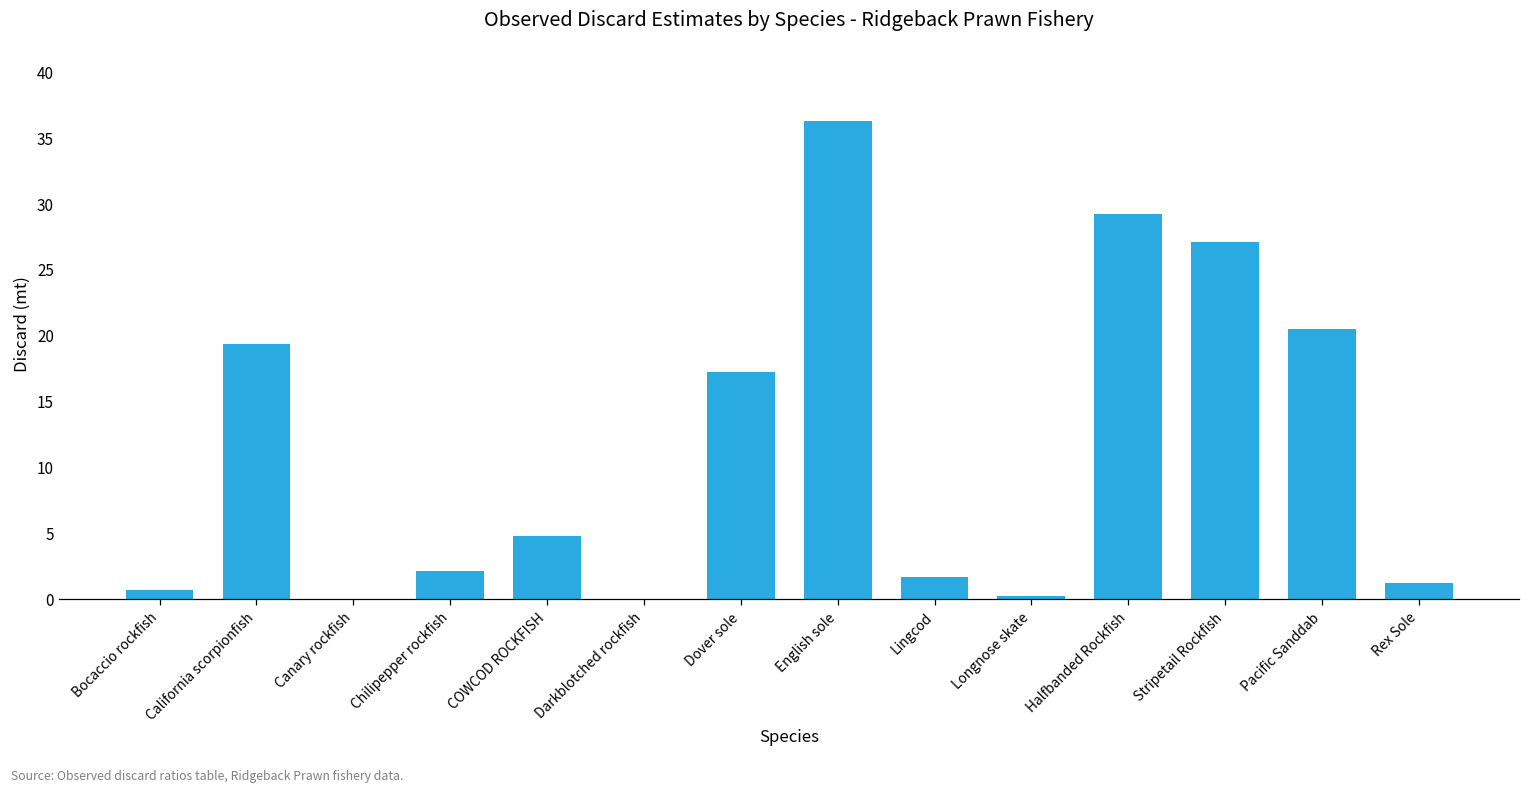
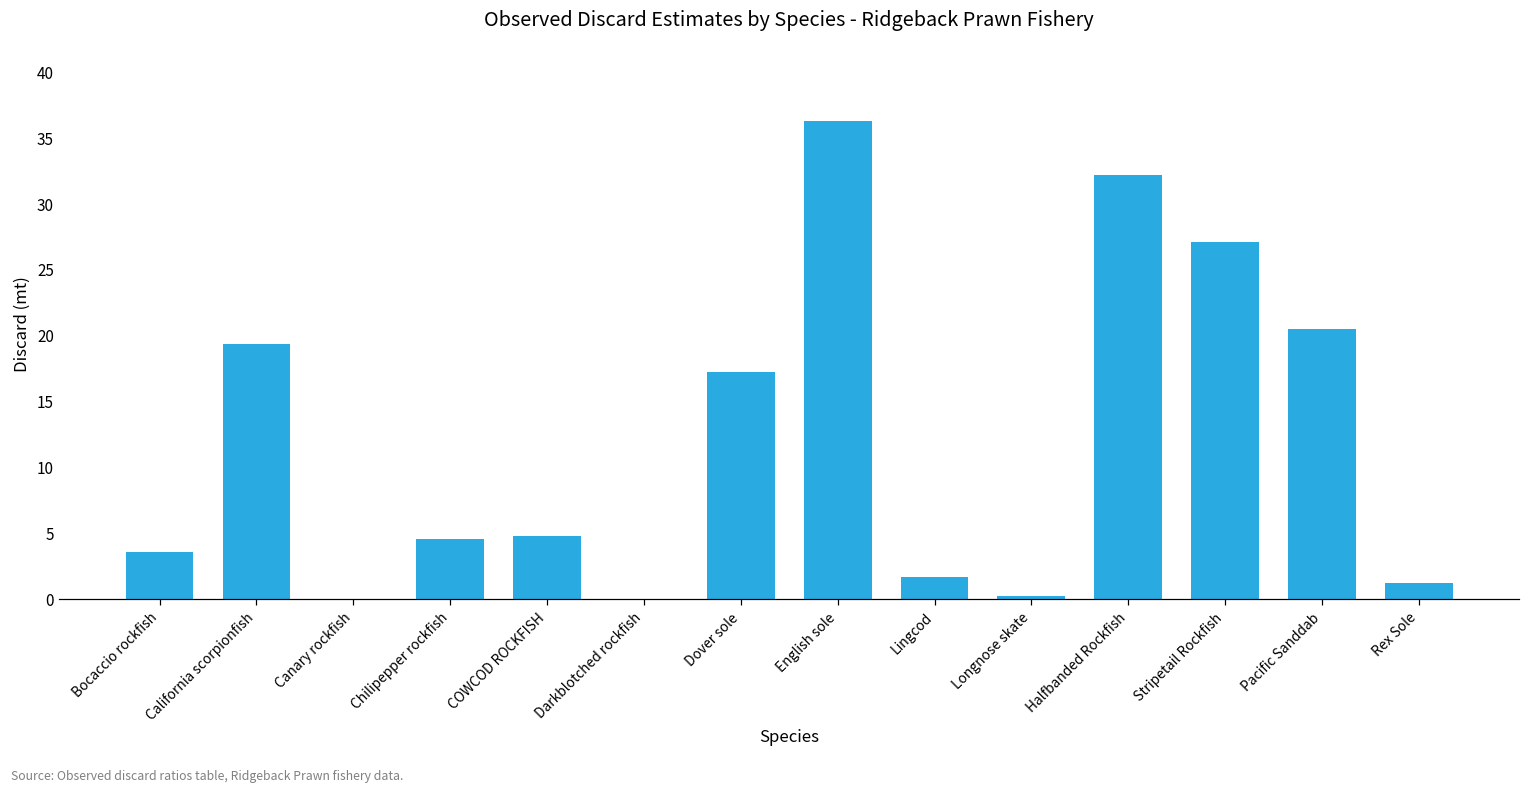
  {
-   "Bocaccio rockfish": 0.7,
+   "Bocaccio rockfish": 3.6,
    "California scorpionfish": 19.4,
-   "Chilipepper rockfish": 2.1,
+   "Chilipepper rockfish": 4.6,
    "COWCOD ROCKFISH": 4.8,
    "Dover sole": 17.2,
    "English sole": 36.3,
    "Lingcod": 1.7,
    "Longnose skate": 0.3,
-   "Halfbanded Rockfish": 29.3,
+   "Halfbanded Rockfish": 32.2,
    "Stripetail Rockfish": 27.1,
    "Pacific Sanddab": 20.5,
    "Rex Sole": 1.2
  }
